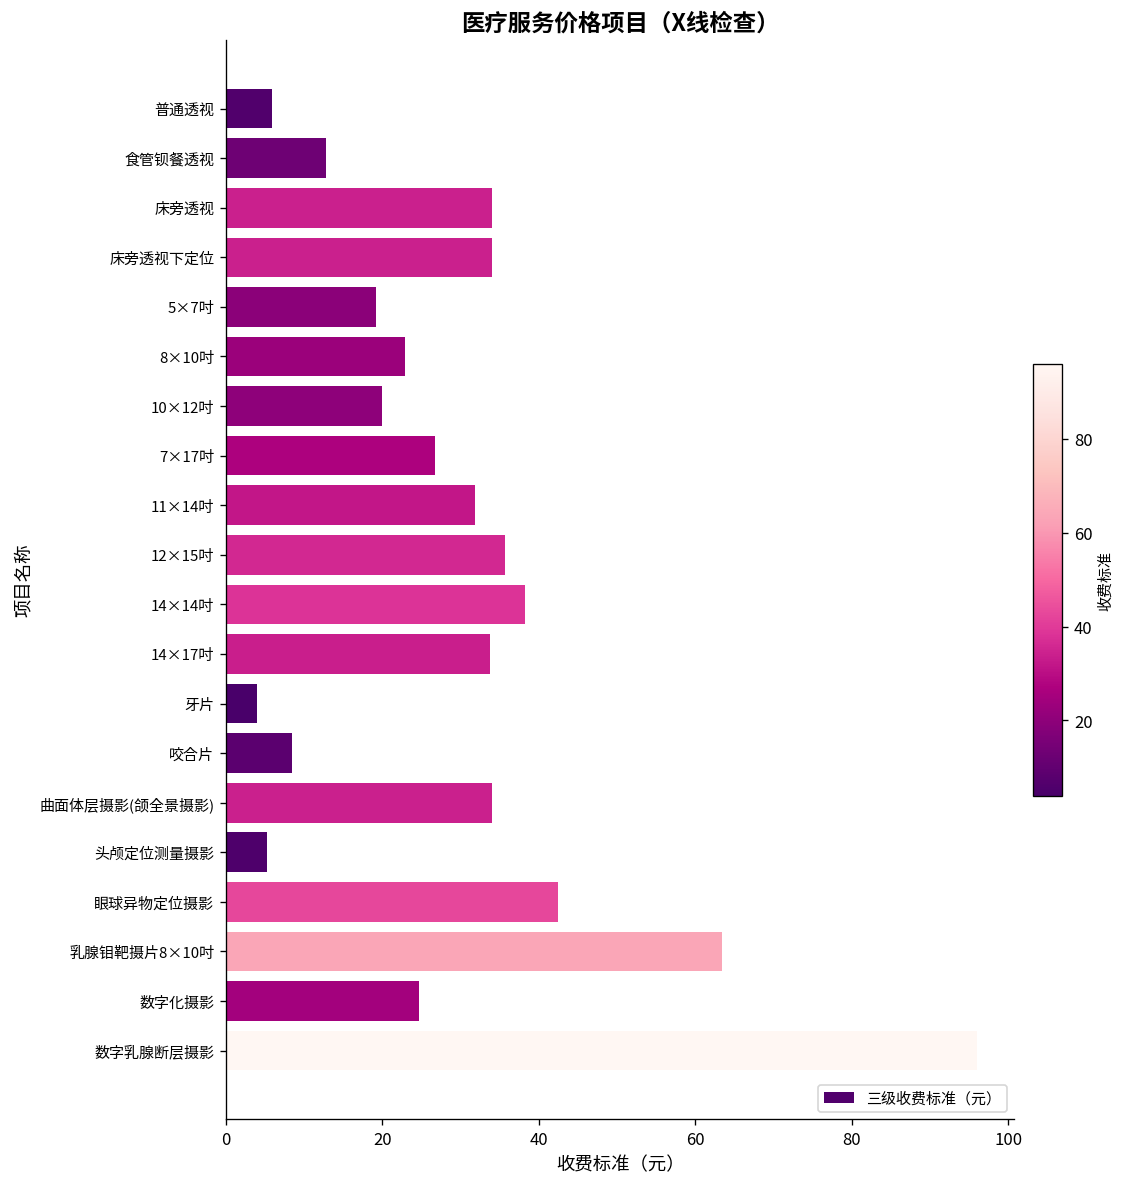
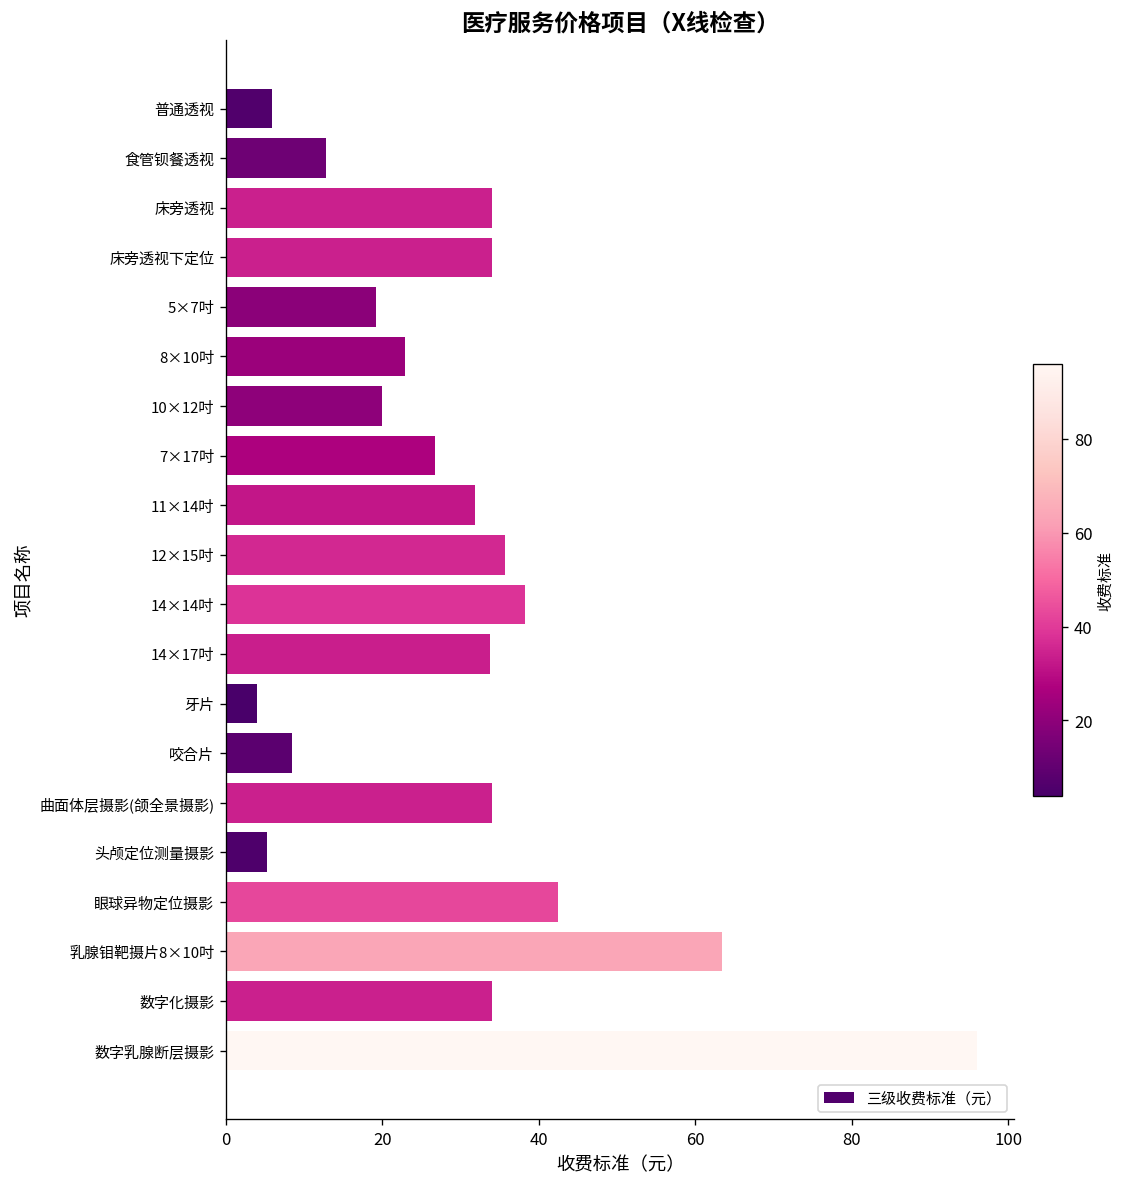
  {
    "普通透视": 6,
    "食管钡餐透视": 13,
    "床旁透视": 34,
    "床旁透视下定位": 34,
    "5×7吋": 19,
    "8×10吋": 23,
    "10×12吋": 20,
    "7×17吋": 27,
    "11×14吋": 32,
    "12×15吋": 36,
    "14×14吋": 38,
    "14×17吋": 34,
    "牙片": 4,
    "咬合片": 9,
    "曲面体层摄影(颌全景摄影)": 34,
    "头颅定位测量摄影": 5,
    "眼球异物定位摄影": 43,
    "乳腺钼靶摄片8×10吋": 63,
-   "数字化摄影": 25,
+   "数字化摄影": 34,
    "数字乳腺断层摄影": 96
  }
